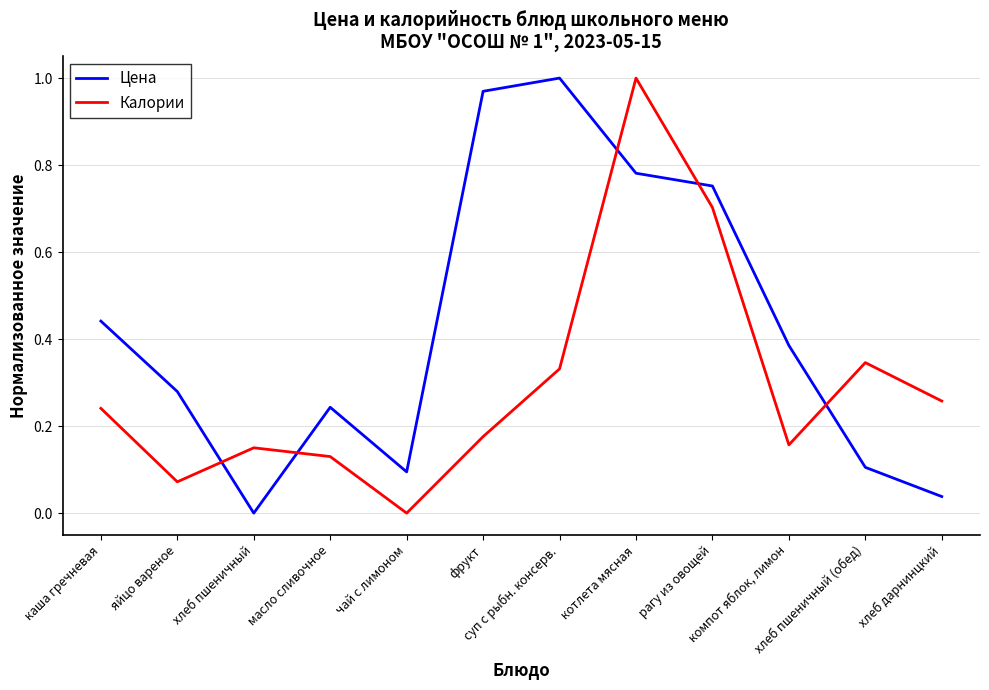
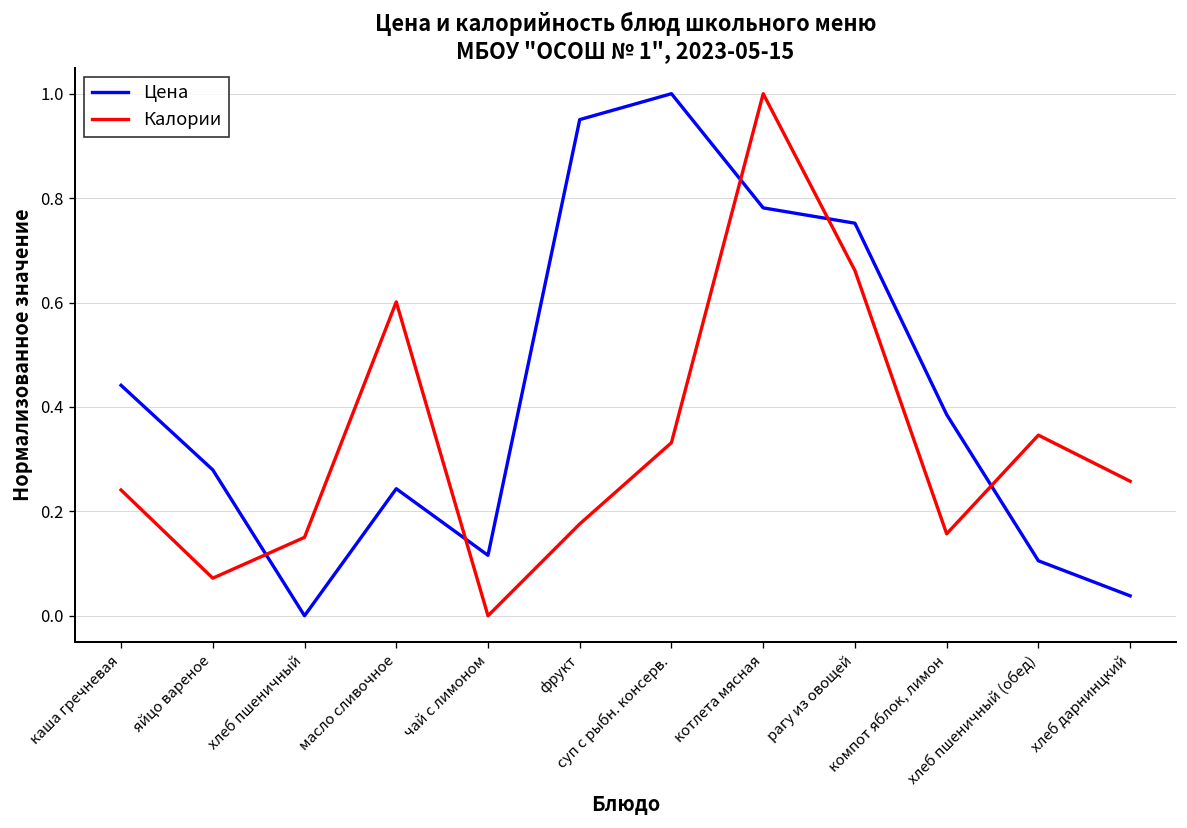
  {
    "Цена": {
      "каша гречневая": 0.44,
      "яйцо вареное": 0.28,
      "хлеб пшеничный": 0.00,
      "масло сливочное": 0.24,
-     "чай с лимоном": 0.09,
-     "фрукт": 0.97,
+     "чай с лимоном": 0.12,
+     "фрукт": 0.95,
      "суп с рыбн. консерв.": 1.00,
      "котлета мясная": 0.78,
      "рагу из овощей": 0.75,
      "компот яблок, лимон": 0.39,
      "хлеб пшеничный (обед)": 0.11,
      "хлеб дарнинцкий": 0.04
    },
    "Калории": {
      "каша гречневая": 0.24,
      "яйцо вареное": 0.07,
      "хлеб пшеничный": 0.15,
-     "масло сливочное": 0.13,
+     "масло сливочное": 0.60,
      "чай с лимоном": 0.00,
      "фрукт": 0.18,
      "суп с рыбн. консерв.": 0.33,
      "котлета мясная": 1.00,
-     "рагу из овощей": 0.70,
+     "рагу из овощей": 0.66,
      "компот яблок, лимон": 0.16,
      "хлеб пшеничный (обед)": 0.35,
      "хлеб дарнинцкий": 0.26
    }
  }
